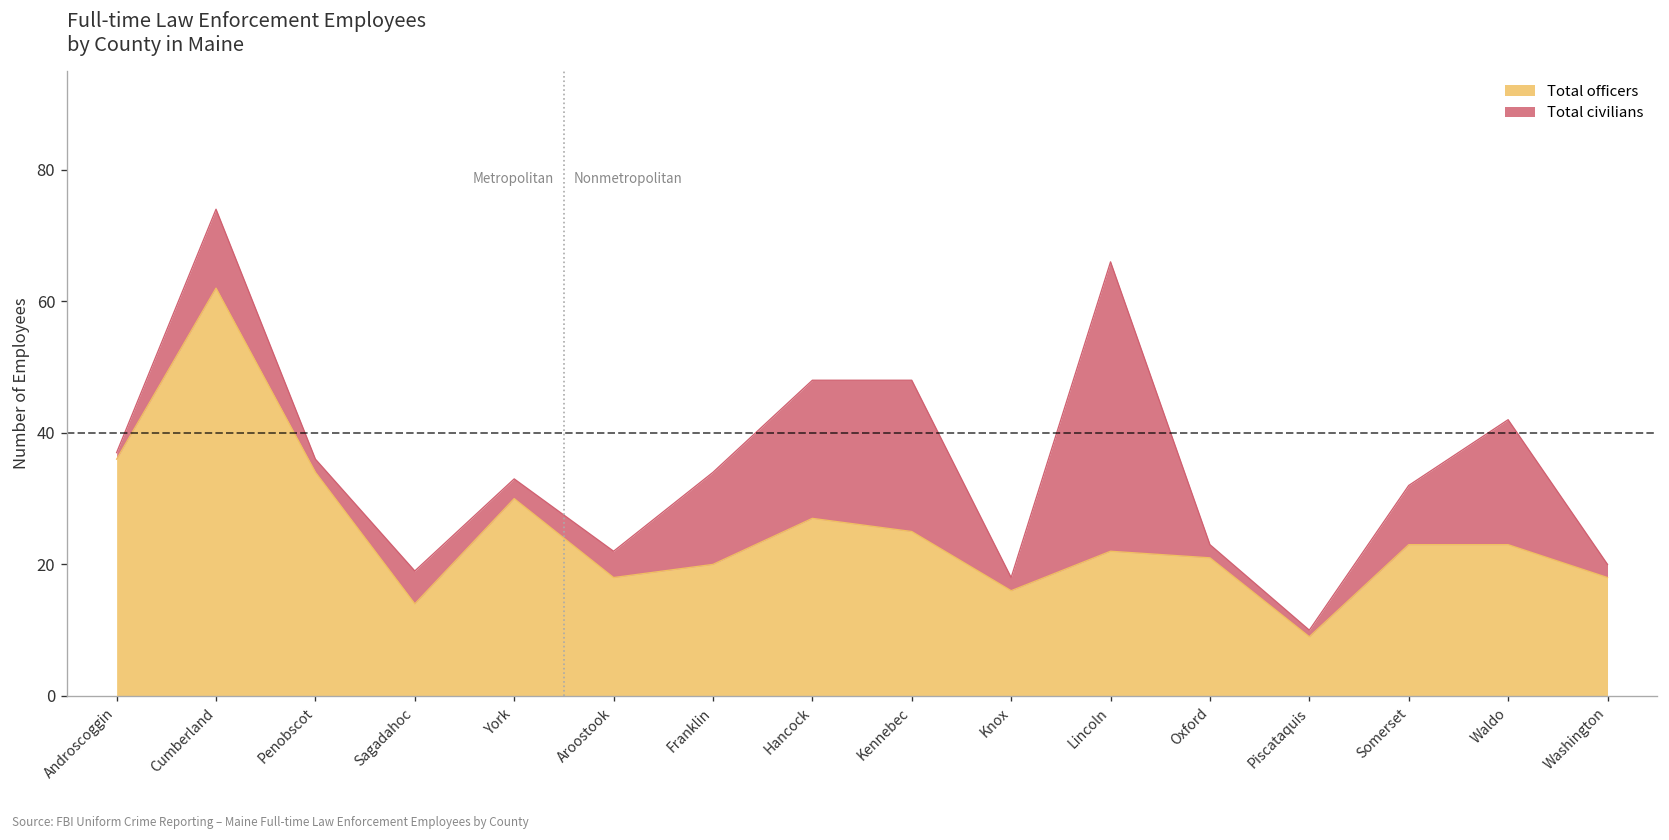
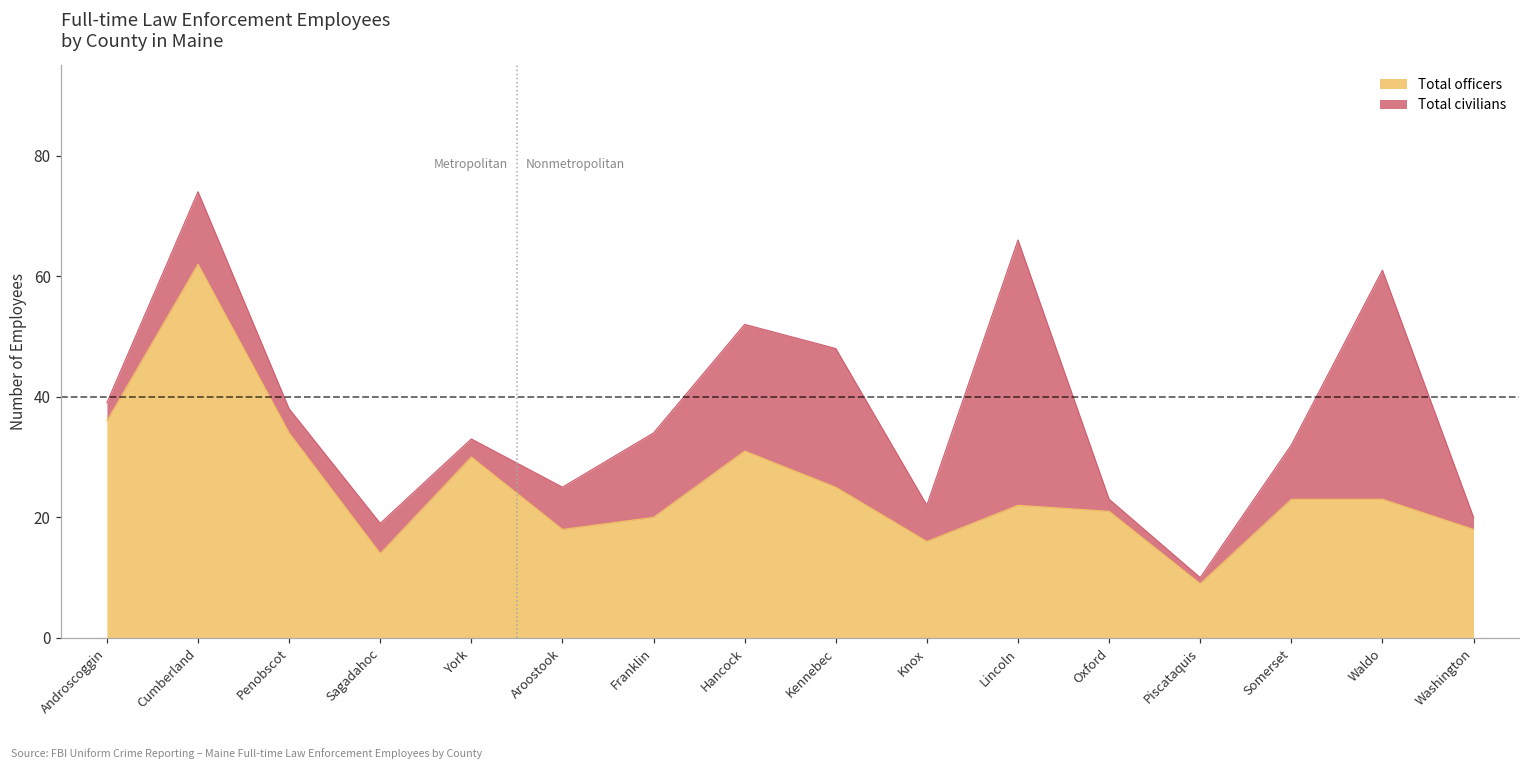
  {
    "Total officers": {
      "Androscoggin": 36,
      "Cumberland": 62,
      "Penobscot": 34,
      "Sagadahoc": 14,
      "York": 30,
      "Aroostook": 18,
      "Franklin": 20,
-     "Hancock": 27,
+     "Hancock": 31,
      "Kennebec": 25,
      "Knox": 16,
      "Lincoln": 22,
      "Oxford": 21,
      "Piscataquis": 9,
      "Somerset": 23,
      "Waldo": 23,
      "Washington": 18
    },
    "Total civilians": {
-     "Androscoggin": 1,
+     "Androscoggin": 3,
      "Cumberland": 12,
-     "Penobscot": 2,
+     "Penobscot": 4,
      "Sagadahoc": 5,
      "York": 3,
-     "Aroostook": 4,
+     "Aroostook": 7,
      "Franklin": 14,
      "Hancock": 21,
      "Kennebec": 23,
-     "Knox": 2,
+     "Knox": 6,
      "Lincoln": 44,
      "Oxford": 2,
      "Piscataquis": 1,
      "Somerset": 9,
-     "Waldo": 19,
+     "Waldo": 38,
      "Washington": 2
    }
  }
